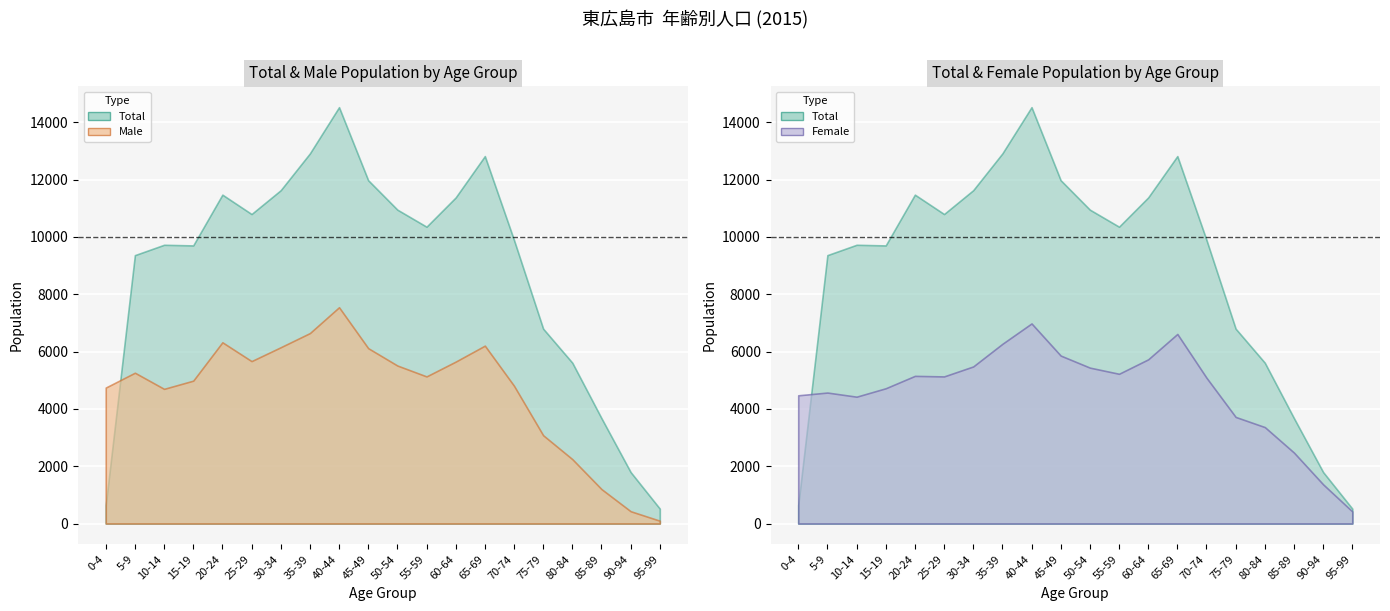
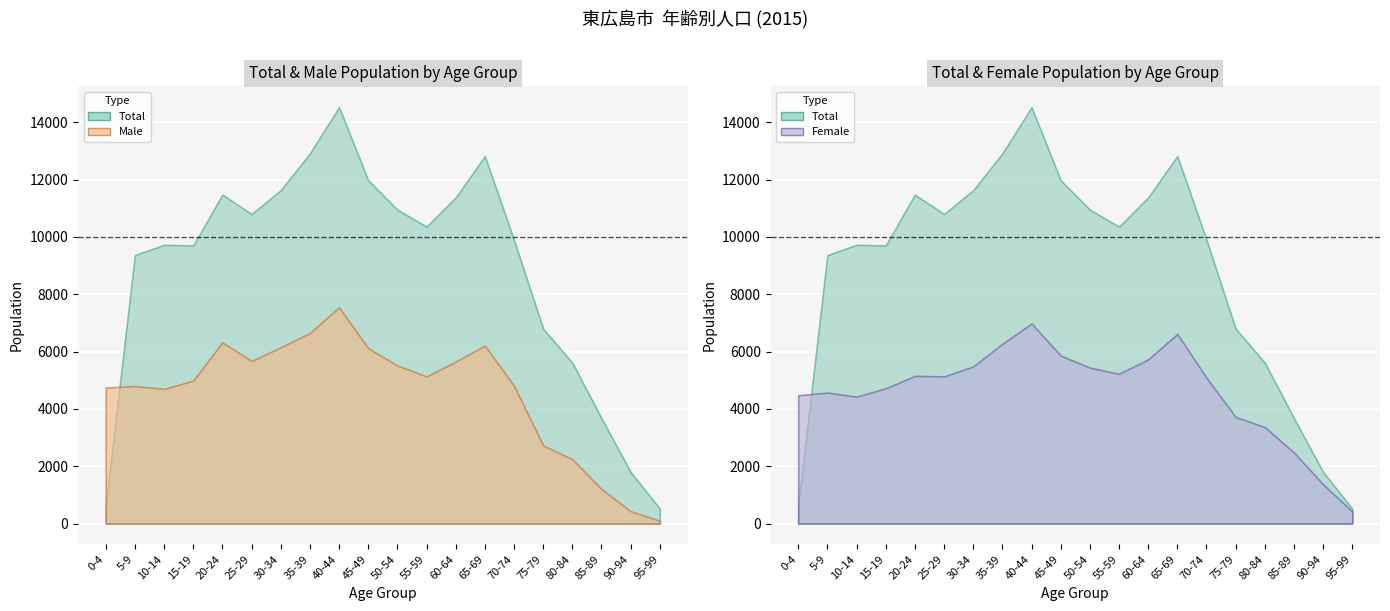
  {
    "Total & Male Population by Age Group": {
      "Total": {
        "0-4": 600,
        "5-9": 9400,
        "10-14": 9700,
        "15-19": 9700,
        "20-24": 11500,
        "25-29": 10800,
        "30-34": 11600,
        "35-39": 12900,
        "40-44": 14500,
        "45-49": 12000,
        "50-54": 11000,
        "55-59": 10400,
        "60-64": 11400,
        "65-69": 12800,
        "70-74": 9900,
        "75-79": 6800,
        "80-84": 5600,
        "85-89": 3700,
        "90-94": 1800,
        "95-99": 500
      },
      "Male": {
        "0-4": 4700,
-       "5-9": 5300,
+       "5-9": 4800,
        "10-14": 4700,
        "15-19": 5000,
        "20-24": 6300,
        "25-29": 5700,
        "30-34": 6200,
        "35-39": 6600,
        "40-44": 7500,
        "45-49": 6100,
        "50-54": 5500,
        "55-59": 5100,
        "60-64": 5600,
        "65-69": 6200,
        "70-74": 4800,
-       "75-79": 3100,
+       "75-79": 2700,
        "80-84": 2200,
        "85-89": 1200,
        "90-94": 400,
        "95-99": 100
      }
    }
  }
